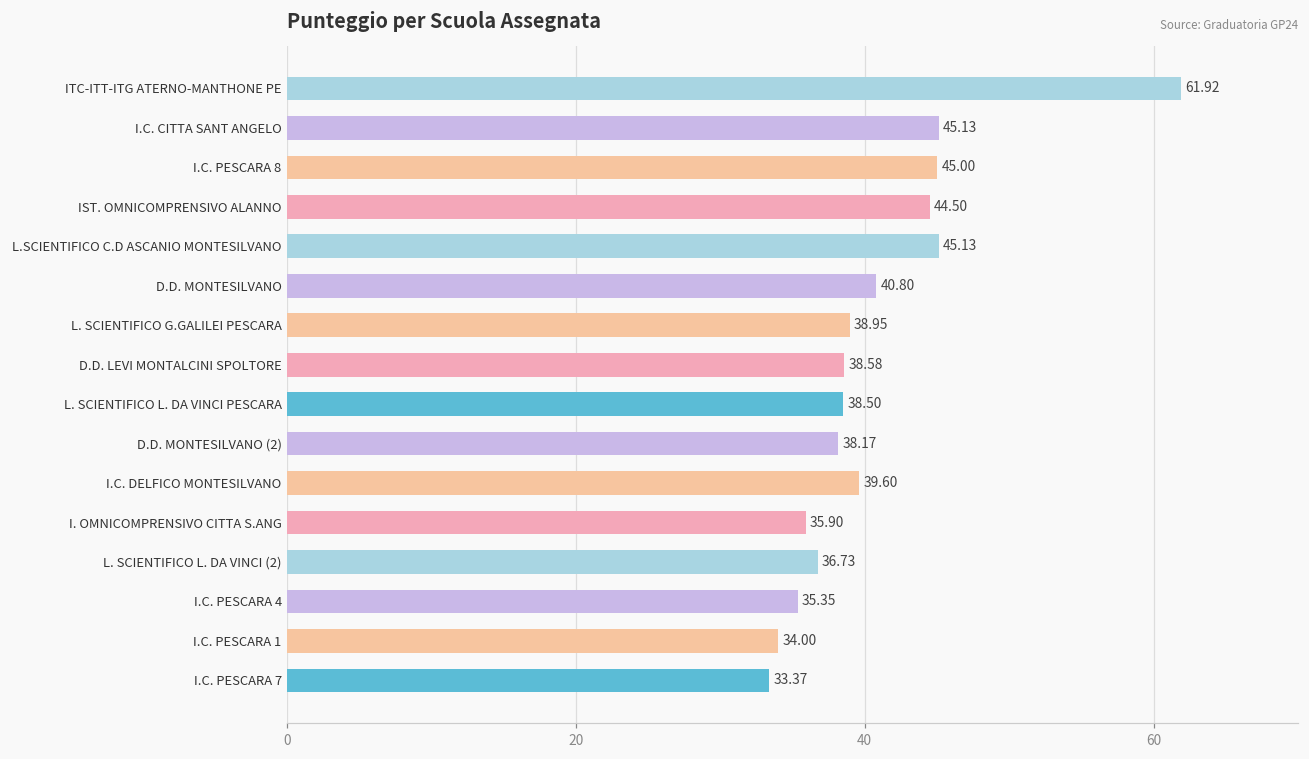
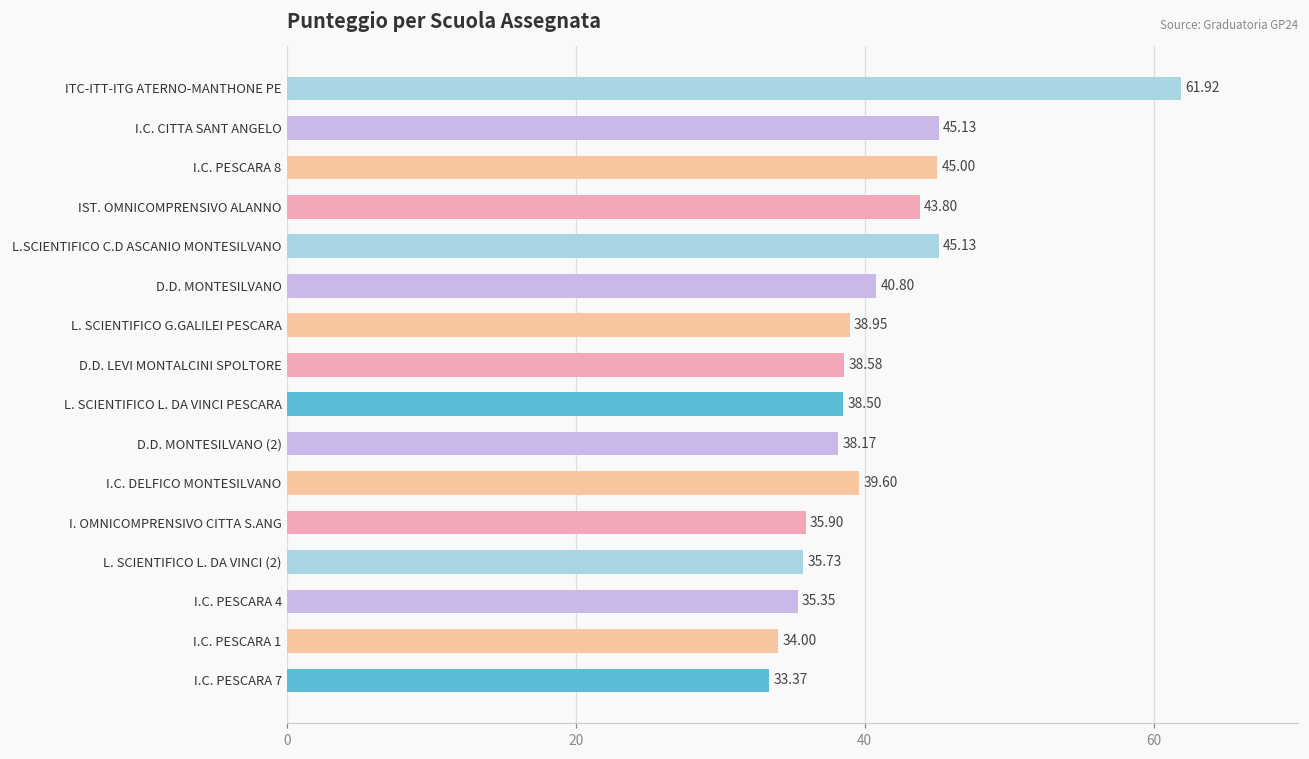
  {
    "ITC-ITT-ITG ATERNO-MANTHONE PE": 61.92,
    "I.C. CITTA SANT ANGELO": 45.13,
    "I.C. PESCARA 8": 45.00,
-   "IST. OMNICOMPRENSIVO ALANNO": 44.50,
+   "IST. OMNICOMPRENSIVO ALANNO": 43.80,
    "L.SCIENTIFICO C.D ASCANIO MONTESILVANO": 45.13,
    "D.D. MONTESILVANO": 40.80,
    "L. SCIENTIFICO G.GALILEI PESCARA": 38.95,
    "D.D. LEVI MONTALCINI SPOLTORE": 38.58,
    "L. SCIENTIFICO L. DA VINCI PESCARA": 38.50,
    "D.D. MONTESILVANO (2)": 38.17,
    "I.C. DELFICO MONTESILVANO": 39.60,
    "I. OMNICOMPRENSIVO CITTA S.ANG": 35.90,
-   "L. SCIENTIFICO L. DA VINCI (2)": 36.73,
+   "L. SCIENTIFICO L. DA VINCI (2)": 35.73,
    "I.C. PESCARA 4": 35.35,
    "I.C. PESCARA 1": 34.00,
    "I.C. PESCARA 7": 33.37
  }
